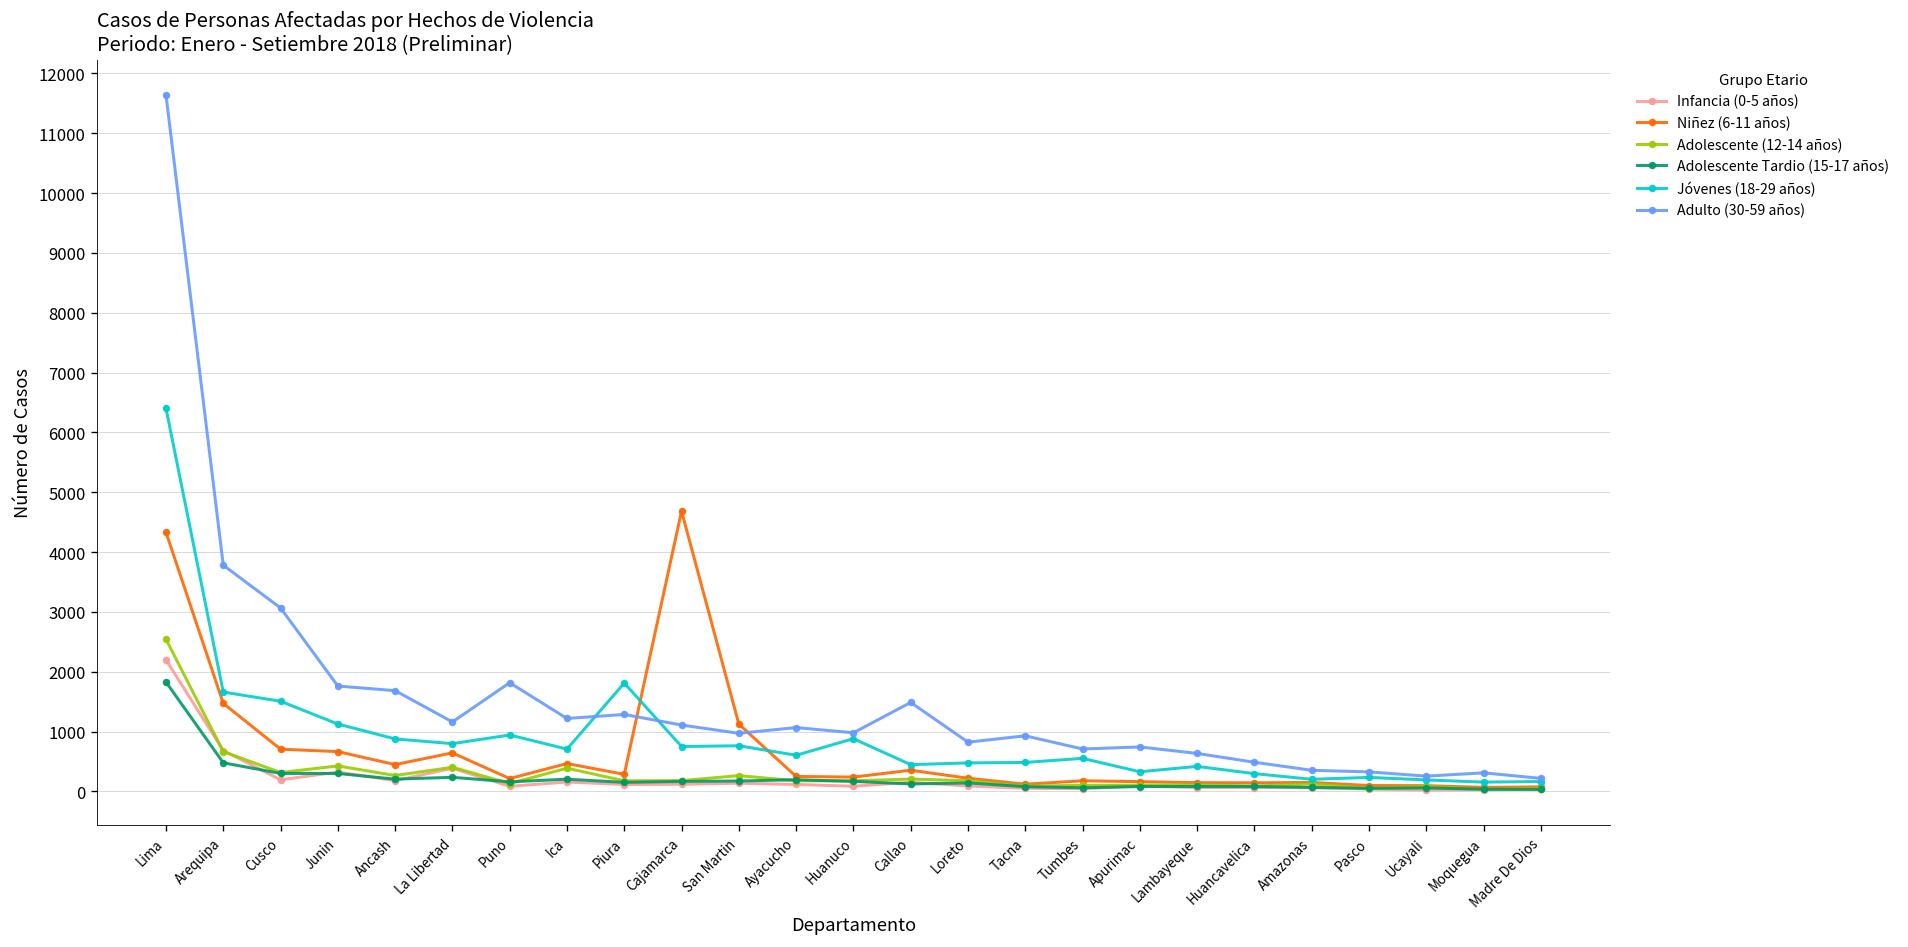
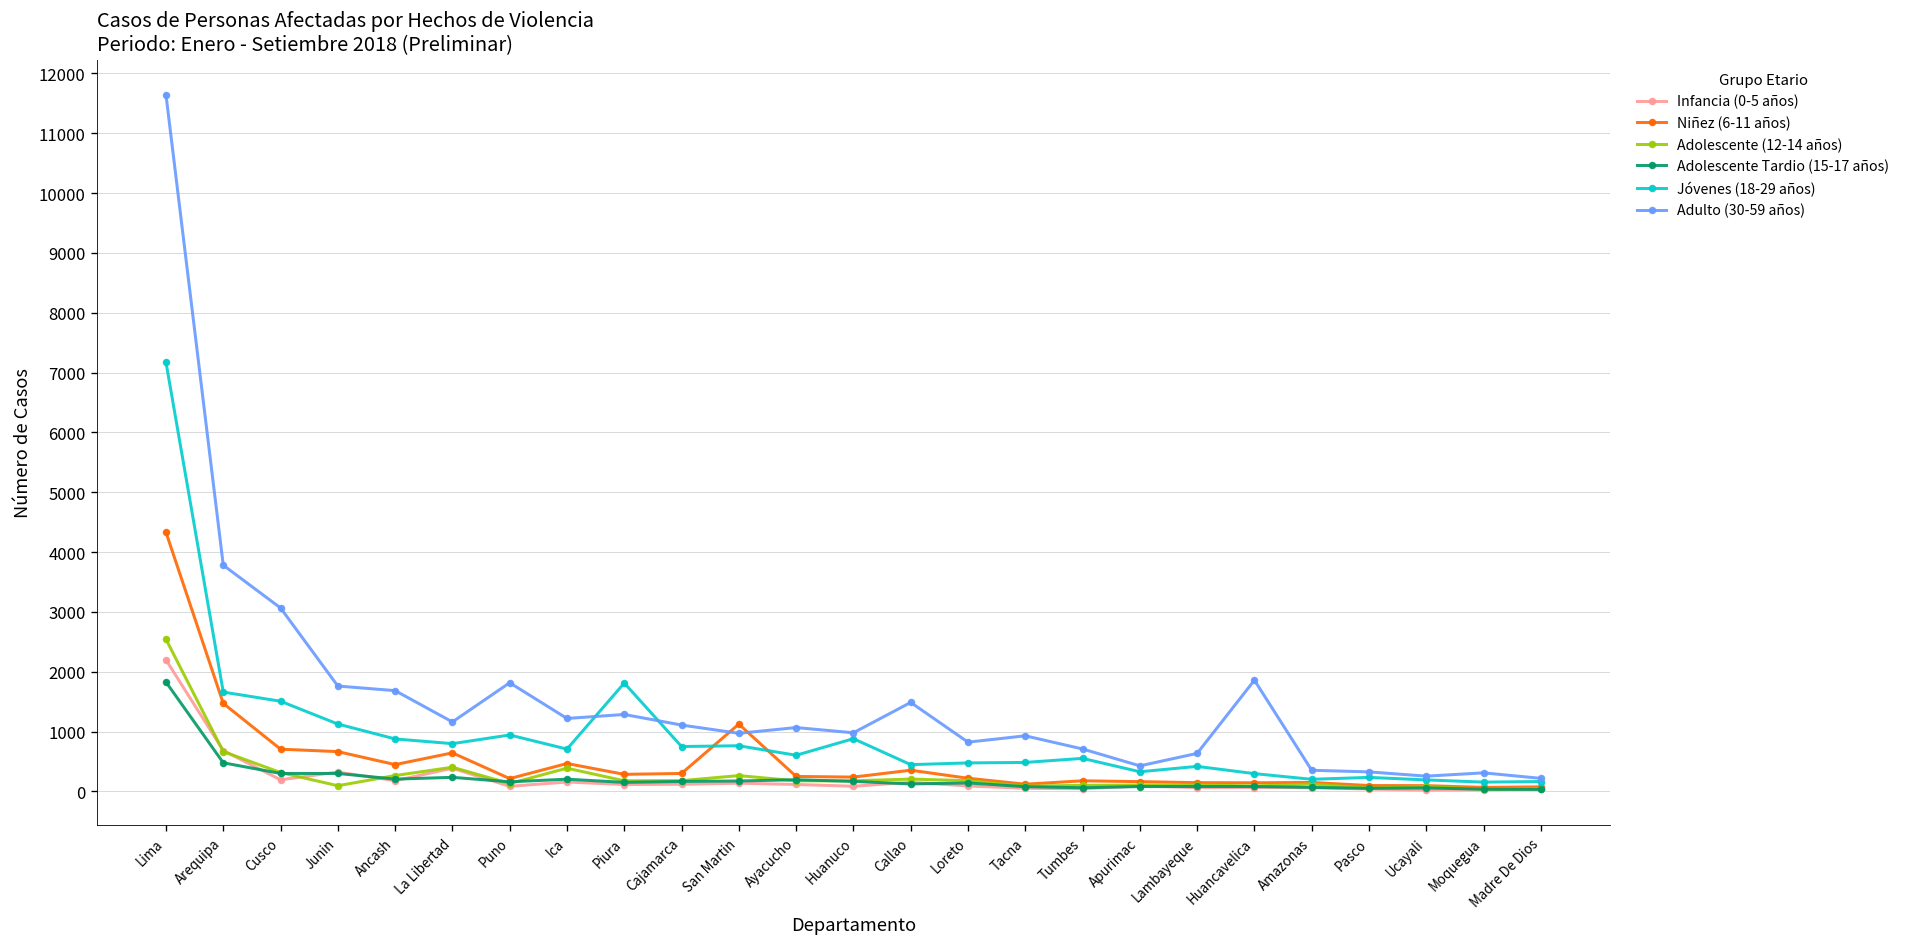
  {
    "Infancia (0-5 años)": {
      "Lima": 2200,
      "Cusco": 200,
      "Ayacucho": 100,
      "Huanuco": 100
    },
    "Niñez (6-11 años)": {
      "Lima": 4300,
      "Arequipa": 1500,
      "Cusco": 700,
      "Junin": 700,
      "Ancash": 400,
      "La Libertad": 600,
      "Puno": 200,
      "Ica": 500,
      "Piura": 300,
-     "Cajamarca": 4700,
+     "Cajamarca": 300,
      "San Martin": 1100,
      "Ayacucho": 200,
      "Huanuco": 200,
      "Callao": 400,
      "Tumbes": 200,
      "Apurimac": 200,
      "Huancavelica": 100
    },
    "Adolescente (12-14 años)": {
      "Lima": 2500,
-     "Junin": 400,
+     "Junin": 100,
      "Ancash": 300,
      "Ica": 400,
      "San Martin": 300,
      "Callao": 200
    },
    "Adolescente Tardio (15-17 años)": {
      "Lima": 1800,
      "Arequipa": 500,
      "La Libertad": 200
    },
    "Jóvenes (18-29 años)": {
-     "Lima": 6400,
+     "Lima": 7200,
      "Arequipa": 1700,
      "Cusco": 1500,
      "Junin": 1100,
      "Ancash": 900,
      "La Libertad": 800,
      "Puno": 900,
      "Ica": 700,
      "Piura": 1800,
      "Cajamarca": 700,
      "San Martin": 800,
      "Ayacucho": 600,
      "Huanuco": 900,
      "Callao": 400,
      "Loreto": 500,
      "Tacna": 500,
      "Tumbes": 600,
      "Apurimac": 300,
      "Lambayeque": 400,
      "Huancavelica": 300,
      "Amazonas": 200,
      "Pasco": 200,
      "Ucayali": 200,
      "Moquegua": 200,
      "Madre De Dios": 200
    },
    "Adulto (30-59 años)": {
      "Lima": 11600,
      "Arequipa": 3800,
      "Cusco": 3100,
      "Junin": 1800,
      "Ancash": 1700,
      "La Libertad": 1200,
      "Puno": 1800,
      "Ica": 1200,
      "Piura": 1300,
      "Cajamarca": 1100,
      "San Martin": 1000,
      "Ayacucho": 1100,
      "Huanuco": 1000,
      "Callao": 1500,
      "Loreto": 800,
      "Tacna": 900,
      "Tumbes": 700,
-     "Apurimac": 700,
+     "Apurimac": 400,
      "Lambayeque": 600,
-     "Huancavelica": 500,
+     "Huancavelica": 1900,
      "Amazonas": 400,
      "Pasco": 300,
      "Ucayali": 300,
      "Moquegua": 300,
      "Madre De Dios": 200
    }
  }
